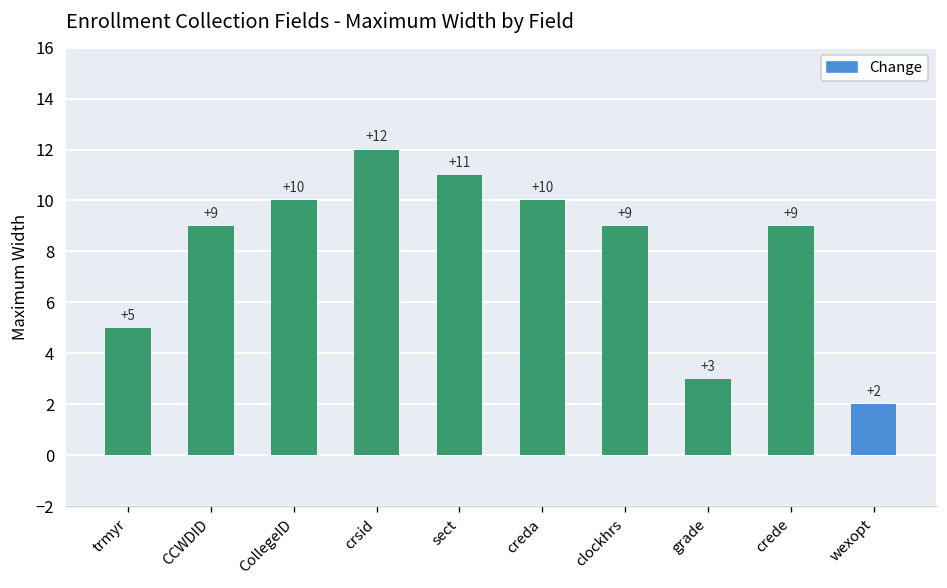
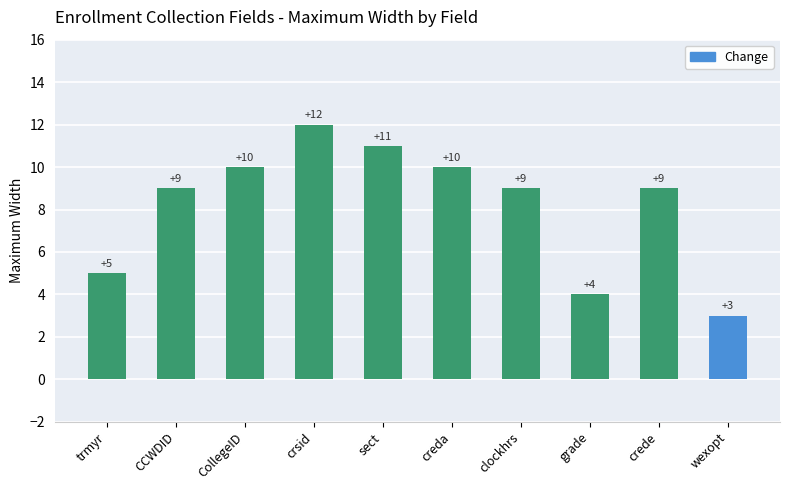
  {
    "trmyr": "+5",
    "CCWDID": "+9",
    "CollegeID": "+10",
    "crsid": "+12",
    "sect": "+11",
    "creda": "+10",
    "clockhrs": "+9",
-   "grade": "+3",
+   "grade": "+4",
    "crede": "+9",
-   "wexopt": "+2"
+   "wexopt": "+3"
  }
